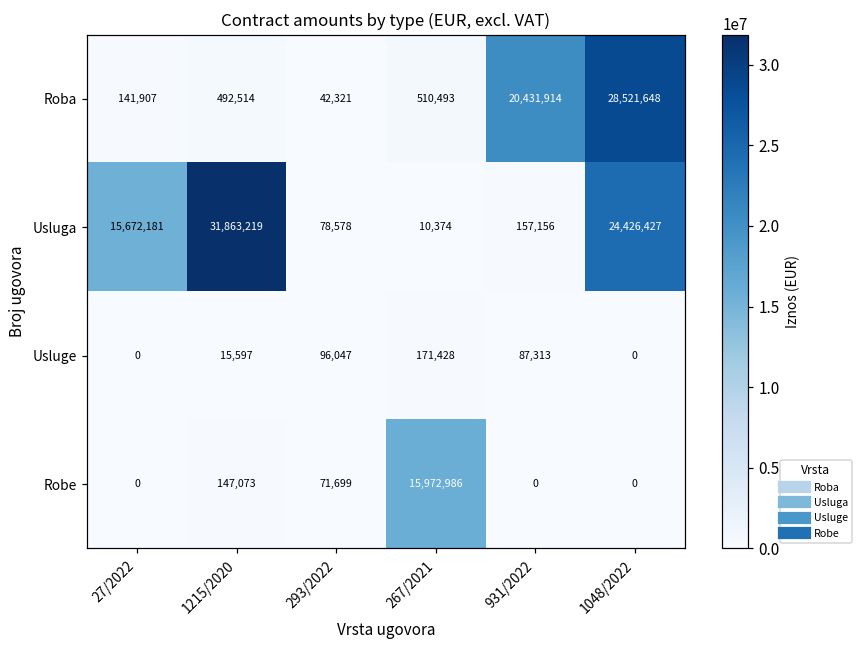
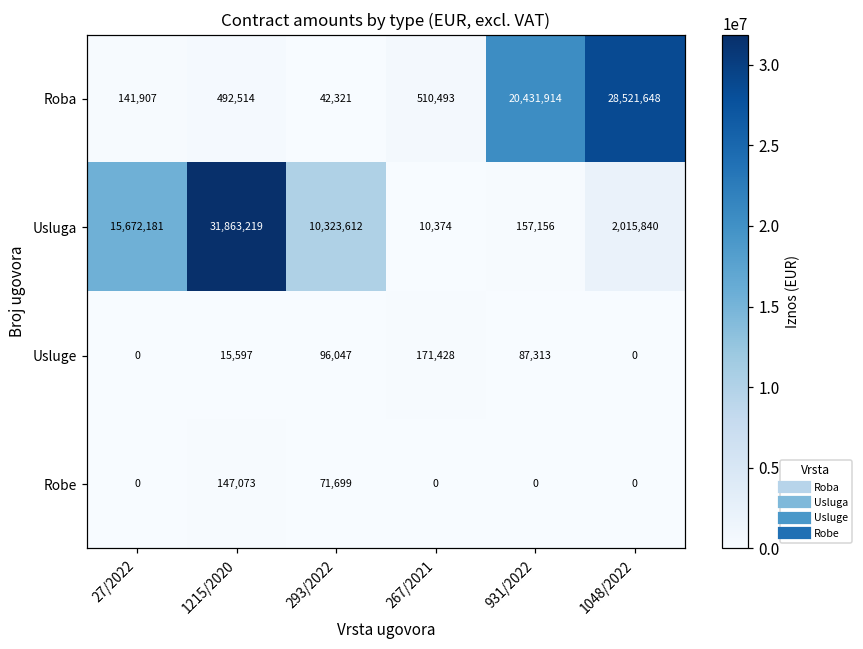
  {
    "Roba": {
      "27/2022": "141,907",
      "1215/2020": "492,514",
      "293/2022": "42,321",
      "267/2021": "510,493",
      "931/2022": "20,431,914",
      "1048/2022": "28,521,648"
    },
    "Usluga": {
      "27/2022": "15,672,181",
      "1215/2020": "31,863,219",
-     "293/2022": "78,578",
+     "293/2022": "10,323,612",
      "267/2021": "10,374",
      "931/2022": "157,156",
-     "1048/2022": "24,426,427"
+     "1048/2022": "2,015,840"
    },
    "Usluge": {
      "27/2022": "0",
      "1215/2020": "15,597",
      "293/2022": "96,047",
      "267/2021": "171,428",
      "931/2022": "87,313",
      "1048/2022": "0"
    },
    "Robe": {
      "27/2022": "0",
      "1215/2020": "147,073",
      "293/2022": "71,699",
-     "267/2021": "15,972,986",
+     "267/2021": "0",
      "931/2022": "0",
      "1048/2022": "0"
    }
  }
